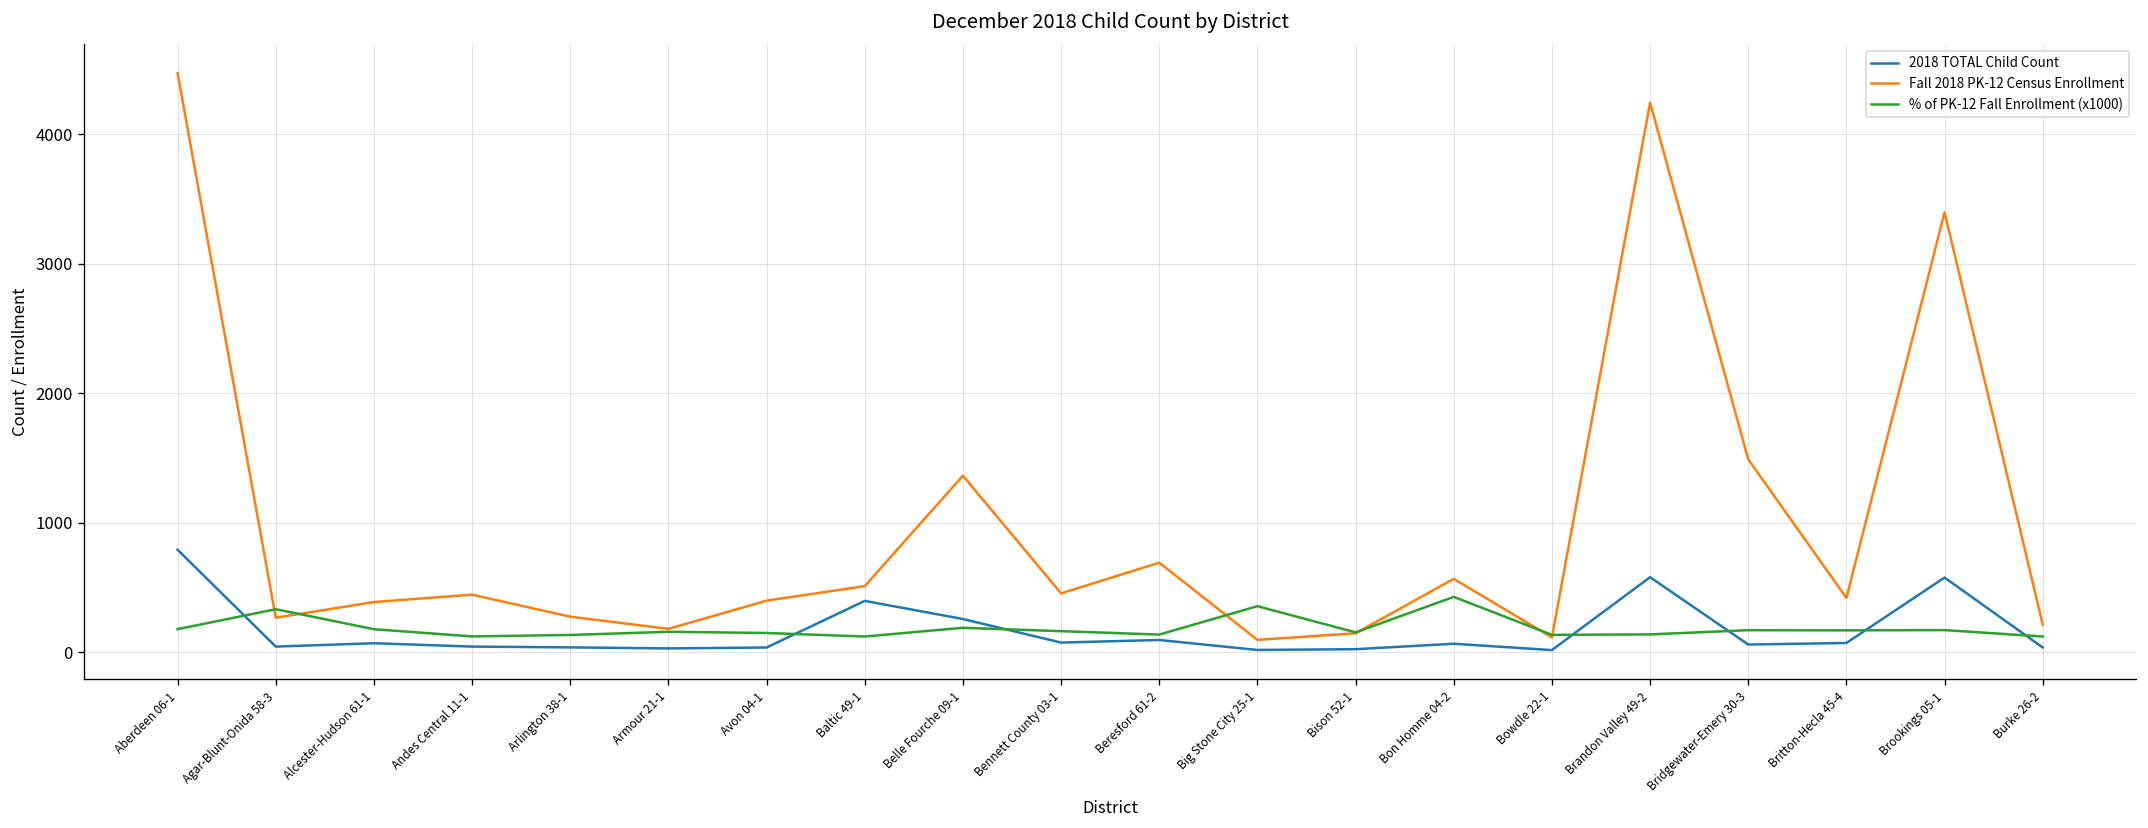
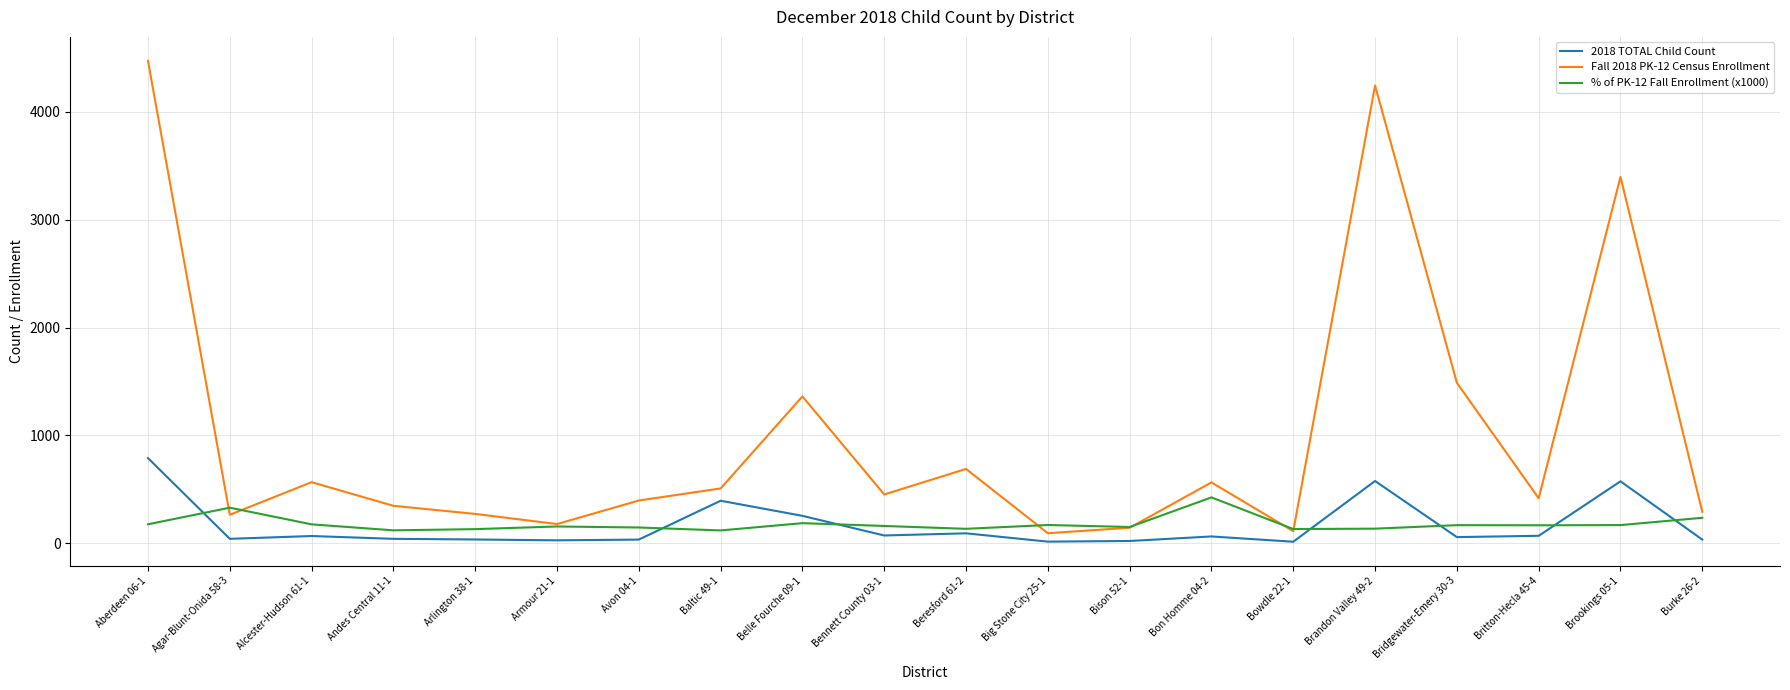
  {
    "2018 TOTAL Child Count": {
      "Aberdeen 06-1": 790,
      "Agar-Blunt-Onida 58-3": 40,
      "Alcester-Hudson 61-1": 70,
      "Andes Central 11-1": 40,
      "Arlington 38-1": 40,
      "Armour 21-1": 30,
      "Avon 04-1": 40,
      "Baltic 49-1": 400,
      "Belle Fourche 09-1": 260,
      "Bennett County 03-1": 70,
      "Beresford 61-2": 90,
      "Big Stone City 25-1": 20,
      "Bison 52-1": 20,
      "Bon Homme 04-2": 60,
      "Bowdle 22-1": 20,
      "Brandon Valley 49-2": 580,
      "Bridgewater-Emery 30-3": 60,
      "Britton-Hecla 45-4": 70,
      "Brookings 05-1": 580,
      "Burke 26-2": 40
    },
    "Fall 2018 PK-12 Census Enrollment": {
      "Aberdeen 06-1": 4470,
      "Agar-Blunt-Onida 58-3": 270,
-     "Alcester-Hudson 61-1": 390,
-     "Andes Central 11-1": 440,
+     "Alcester-Hudson 61-1": 570,
+     "Andes Central 11-1": 350,
      "Arlington 38-1": 270,
      "Avon 04-1": 400,
      "Baltic 49-1": 510,
      "Belle Fourche 09-1": 1360,
      "Bennett County 03-1": 450,
      "Beresford 61-2": 690,
      "Big Stone City 25-1": 90,
      "Bon Homme 04-2": 570,
      "Brandon Valley 49-2": 4240,
      "Bridgewater-Emery 30-3": 1490,
      "Britton-Hecla 45-4": 420,
      "Brookings 05-1": 3400,
-     "Burke 26-2": 210
+     "Burke 26-2": 290
    },
    "% of PK-12 Fall Enrollment (x1000)": {
      "Aberdeen 06-1": 180,
      "Agar-Blunt-Onida 58-3": 330,
      "Alcester-Hudson 61-1": 180,
      "Andes Central 11-1": 120,
      "Arlington 38-1": 130,
      "Avon 04-1": 150,
      "Baltic 49-1": 120,
      "Belle Fourche 09-1": 190,
      "Bennett County 03-1": 160,
      "Beresford 61-2": 130,
-     "Big Stone City 25-1": 350,
+     "Big Stone City 25-1": 170,
      "Bon Homme 04-2": 430,
      "Brandon Valley 49-2": 140,
      "Bridgewater-Emery 30-3": 170,
      "Britton-Hecla 45-4": 170,
      "Brookings 05-1": 170,
-     "Burke 26-2": 120
+     "Burke 26-2": 240
    }
  }
